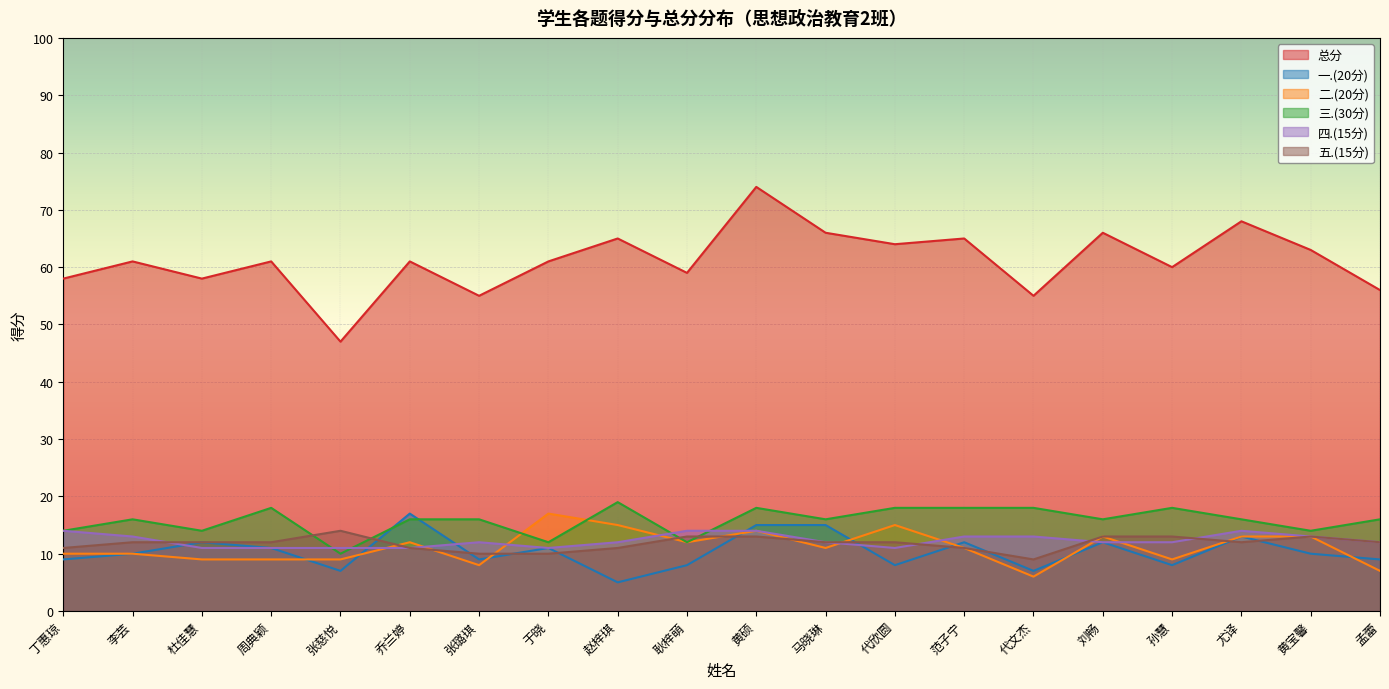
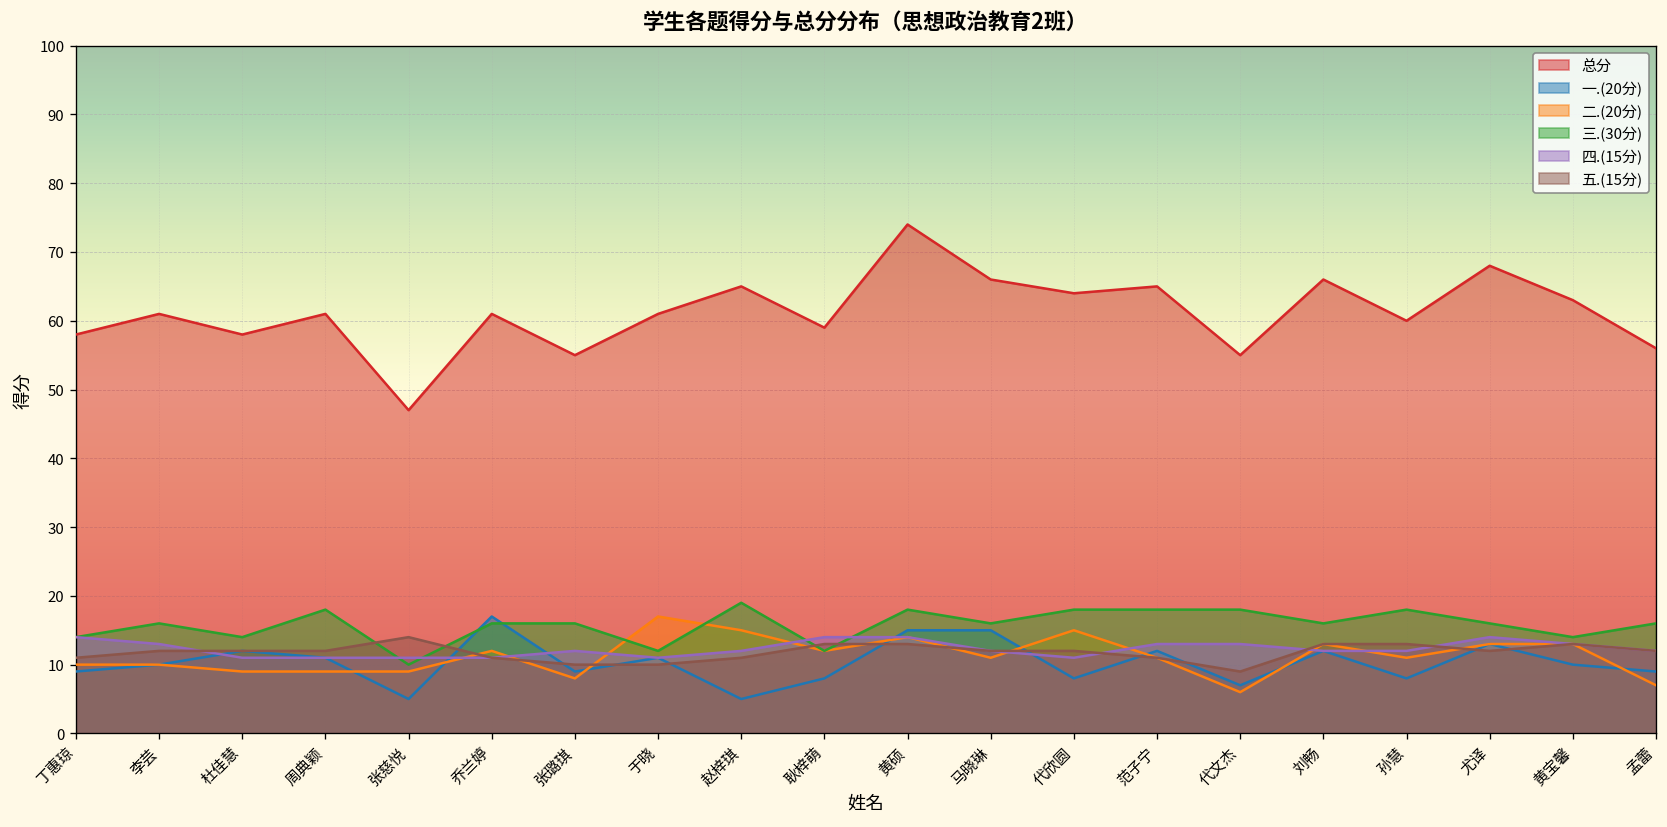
  {
    "总分": {
      "丁惠琼": 58,
      "李芸": 61,
      "杜佳慧": 58,
      "周典颖": 61,
      "张慈悦": 47,
      "乔兰婷": 61,
      "张璐琪": 55,
      "于晓": 61,
      "赵梓琪": 65,
      "耿梓萌": 59,
      "黄硕": 74,
      "马晓琳": 66,
      "代欣圆": 64,
      "范子宁": 65,
      "代文杰": 55,
      "刘畅": 66,
      "孙慧": 60,
      "尤译": 68,
      "黄宝馨": 63,
      "孟蕾": 56
    },
    "一.(20分)": {
      "丁惠琼": 9,
-     "张慈悦": 7,
+     "张慈悦": 5,
      "乔兰婷": 17,
      "张璐琪": 9,
      "赵梓琪": 5,
      "耿梓萌": 8,
      "黄硕": 15,
      "马晓琳": 15,
      "代欣圆": 8,
      "范子宁": 12,
      "代文杰": 7,
      "孙慧": 8,
      "黄宝馨": 10,
      "孟蕾": 9
    },
    "二.(20分)": {
      "丁惠琼": 10,
      "杜佳慧": 9,
      "周典颖": 9,
      "张慈悦": 9,
      "乔兰婷": 12,
      "张璐琪": 8,
      "于晓": 17,
      "赵梓琪": 15,
      "马晓琳": 11,
      "代欣圆": 15,
      "代文杰": 6,
-     "孙慧": 9,
+     "孙慧": 11,
      "孟蕾": 7
    },
    "三.(30分)": {
      "李芸": 16,
      "杜佳慧": 14,
      "周典颖": 18,
      "张慈悦": 10,
      "乔兰婷": 16,
      "张璐琪": 16,
      "于晓": 12,
      "赵梓琪": 19,
      "黄硕": 18,
      "马晓琳": 16,
      "代欣圆": 18,
      "范子宁": 18,
      "代文杰": 18,
      "刘畅": 16,
      "孙慧": 18,
      "尤译": 16,
      "黄宝馨": 14,
      "孟蕾": 16
    },
    "四.(15分)": {
      "李芸": 13,
      "杜佳慧": 11,
      "张慈悦": 11,
      "张璐琪": 12,
      "赵梓琪": 12,
      "耿梓萌": 14,
      "代欣圆": 11,
      "范子宁": 13,
      "代文杰": 13,
      "孙慧": 12,
      "尤译": 14
    },
    "五.(15分)": {
      "丁惠琼": 11,
      "李芸": 12,
      "周典颖": 12,
      "张慈悦": 14,
      "张璐琪": 10,
      "于晓": 10,
      "赵梓琪": 11,
      "耿梓萌": 13,
      "黄硕": 13,
      "代欣圆": 12,
      "代文杰": 9,
      "孙慧": 13,
      "尤译": 12
    }
  }
